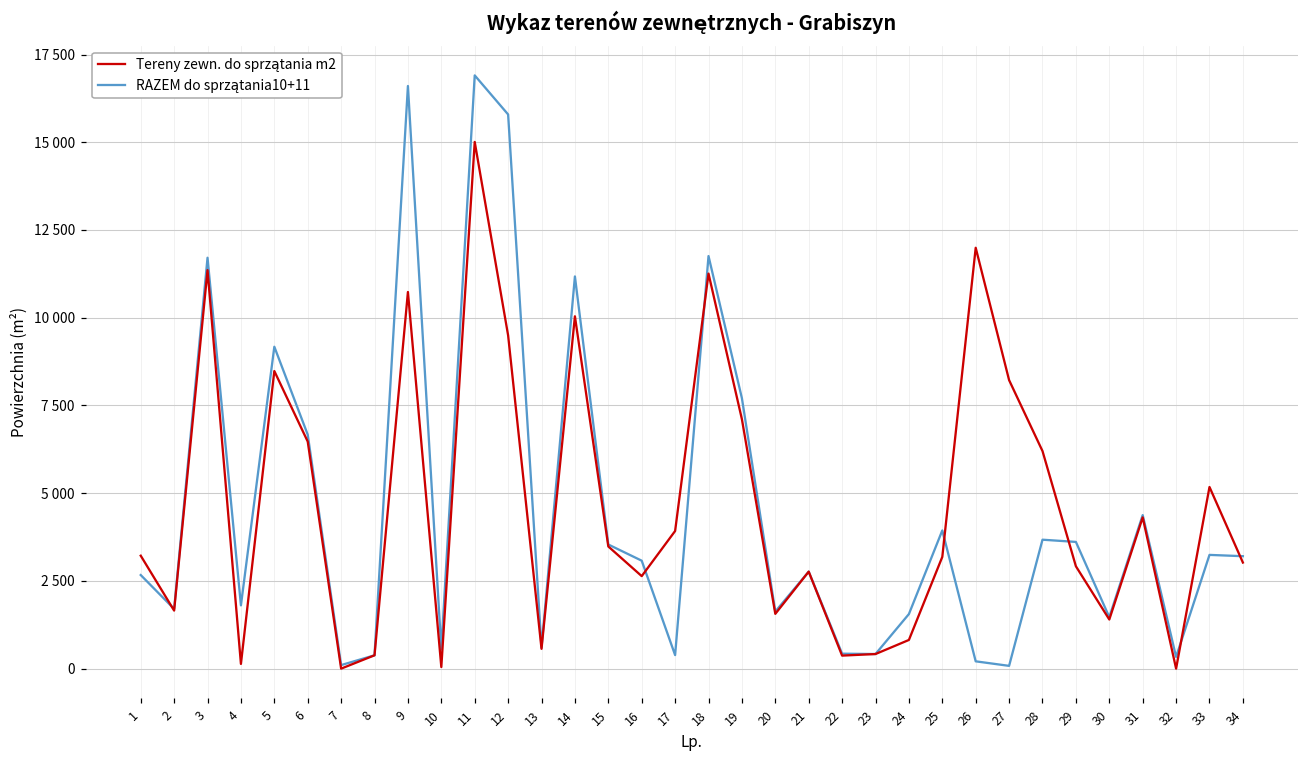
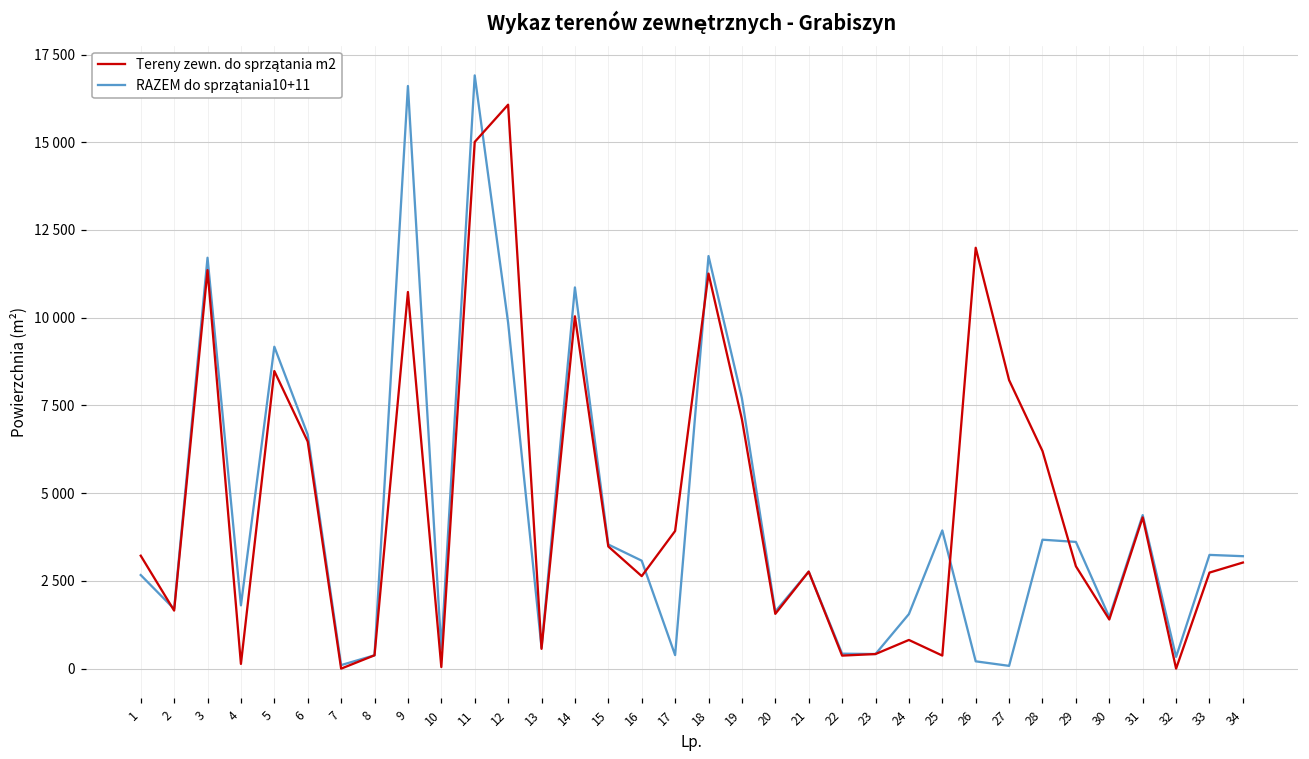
  {
    "Tereny zewn. do sprzątania m2": {
      "1": 3200,
      "3": 11400,
      "4": 100,
      "5": 8500,
      "6": 6500,
      "7": 0,
      "9": 10700,
      "10": 0,
      "11": 15000,
-     "12": 9500,
+     "12": 16100,
      "14": 10000,
      "16": 2600,
      "17": 3900,
      "18": 11300,
      "19": 7100,
      "24": 800,
-     "25": 3200,
+     "25": 400,
      "26": 12000,
      "27": 8200,
      "28": 6200,
      "29": 2900,
      "32": 0,
-     "33": 5200,
+     "33": 2700,
      "34": 3000
    },
    "RAZEM do sprzątania10+11": {
      "1": 2700,
      "3": 11700,
      "4": 1800,
      "5": 9200,
      "6": 6700,
      "7": 100,
      "9": 16600,
      "10": 500,
      "11": 16900,
-     "12": 15800,
-     "14": 11200,
+     "12": 9900,
+     "14": 10900,
      "16": 3100,
      "17": 400,
      "18": 11800,
      "19": 7700,
      "24": 1600,
      "25": 3900,
      "26": 200,
      "27": 100,
      "28": 3700,
      "29": 3600,
      "32": 300,
      "33": 3200,
      "34": 3200
    }
  }
